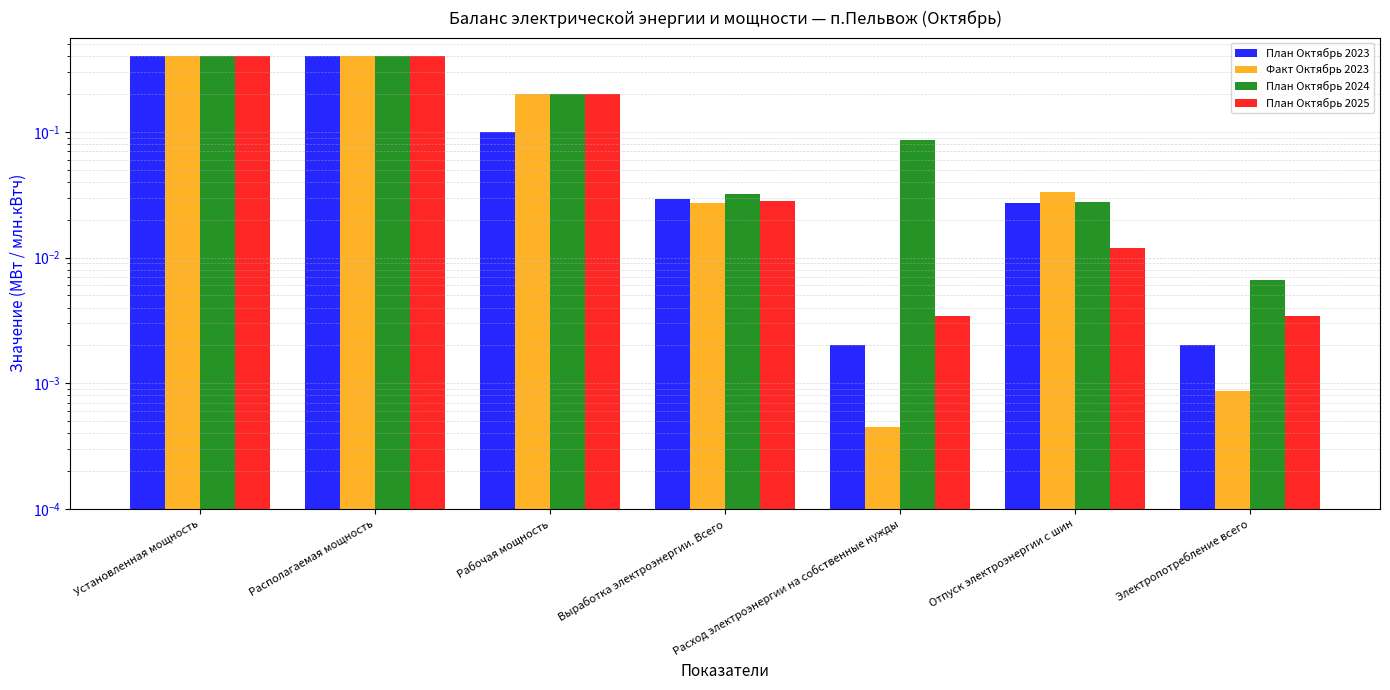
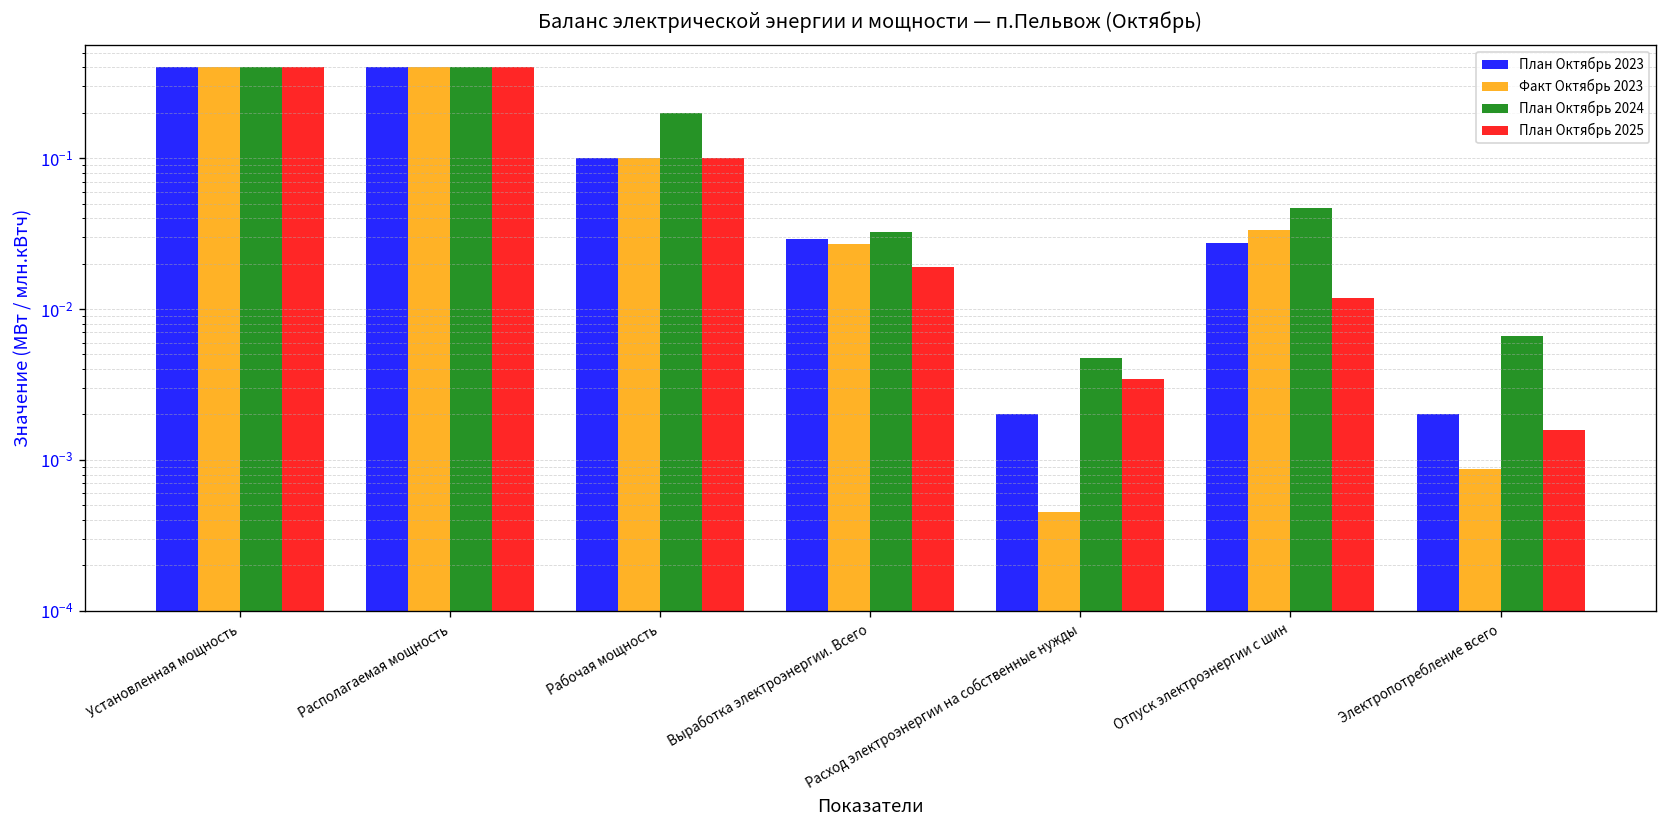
  {
    "План Октябрь 2023": {
      "Установленная мощность": 0.40,
      "Располагаемая мощность": 0.40,
      "Рабочая мощность": 0.10,
      "Выработка электроэнергии. Всего": 0.029,
      "Расход электроэнергии на собственные нужды": 0.0020,
      "Отпуск электроэнергии с шин": 0.027,
      "Электропотребление всего": 0.0020
    },
    "Факт Октябрь 2023": {
      "Установленная мощность": 0.4,
      "Располагаемая мощность": 0.4,
-     "Рабочая мощность": 0.2,
+     "Рабочая мощность": 0.1,
      "Выработка электроэнергии. Всего": 0.027,
      "Расход электроэнергии на собственные нужды": 0.00045,
      "Отпуск электроэнергии с шин": 0.034,
      "Электропотребление всего": 0.0009
    },
    "План Октябрь 2024": {
      "Установленная мощность": 0.40,
      "Располагаемая мощность": 0.40,
      "Рабочая мощность": 0.20,
      "Выработка электроэнергии. Всего": 0.032,
-     "Расход электроэнергии на собственные нужды": 0.09,
-     "Отпуск электроэнергии с шин": 0.027,
+     "Расход электроэнергии на собственные нужды": 0.0047,
+     "Отпуск электроэнергии с шин": 0.047,
      "Электропотребление всего": 0.007
    },
    "План Октябрь 2025": {
      "Установленная мощность": 0.40,
      "Располагаемая мощность": 0.40,
-     "Рабочая мощность": 0.2,
-     "Выработка электроэнергии. Всего": 0.028,
+     "Рабочая мощность": 0.1,
+     "Выработка электроэнергии. Всего": 0.019,
      "Расход электроэнергии на собственные нужды": 0.0035,
      "Отпуск электроэнергии с шин": 0.012,
-     "Электропотребление всего": 0.0035
+     "Электропотребление всего": 0.0016
    }
  }
